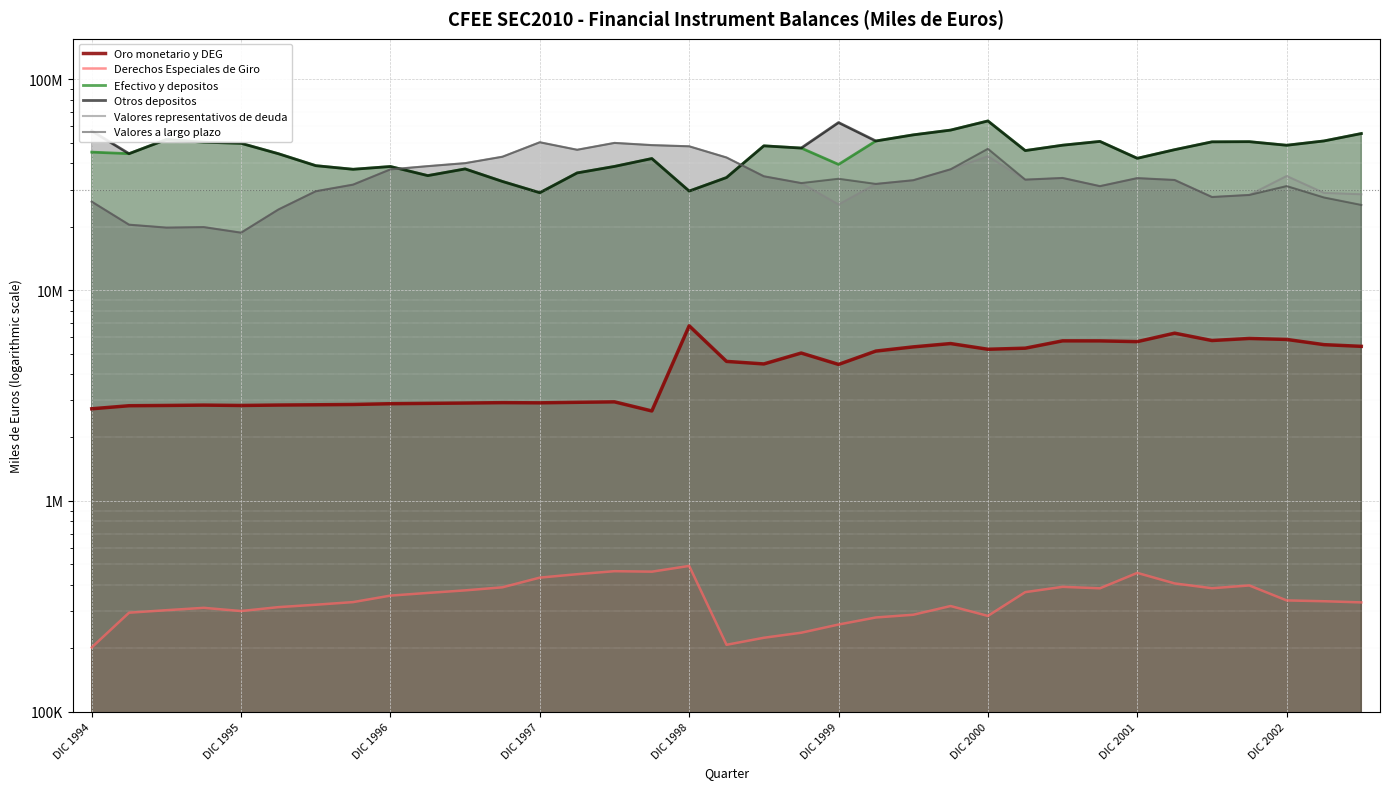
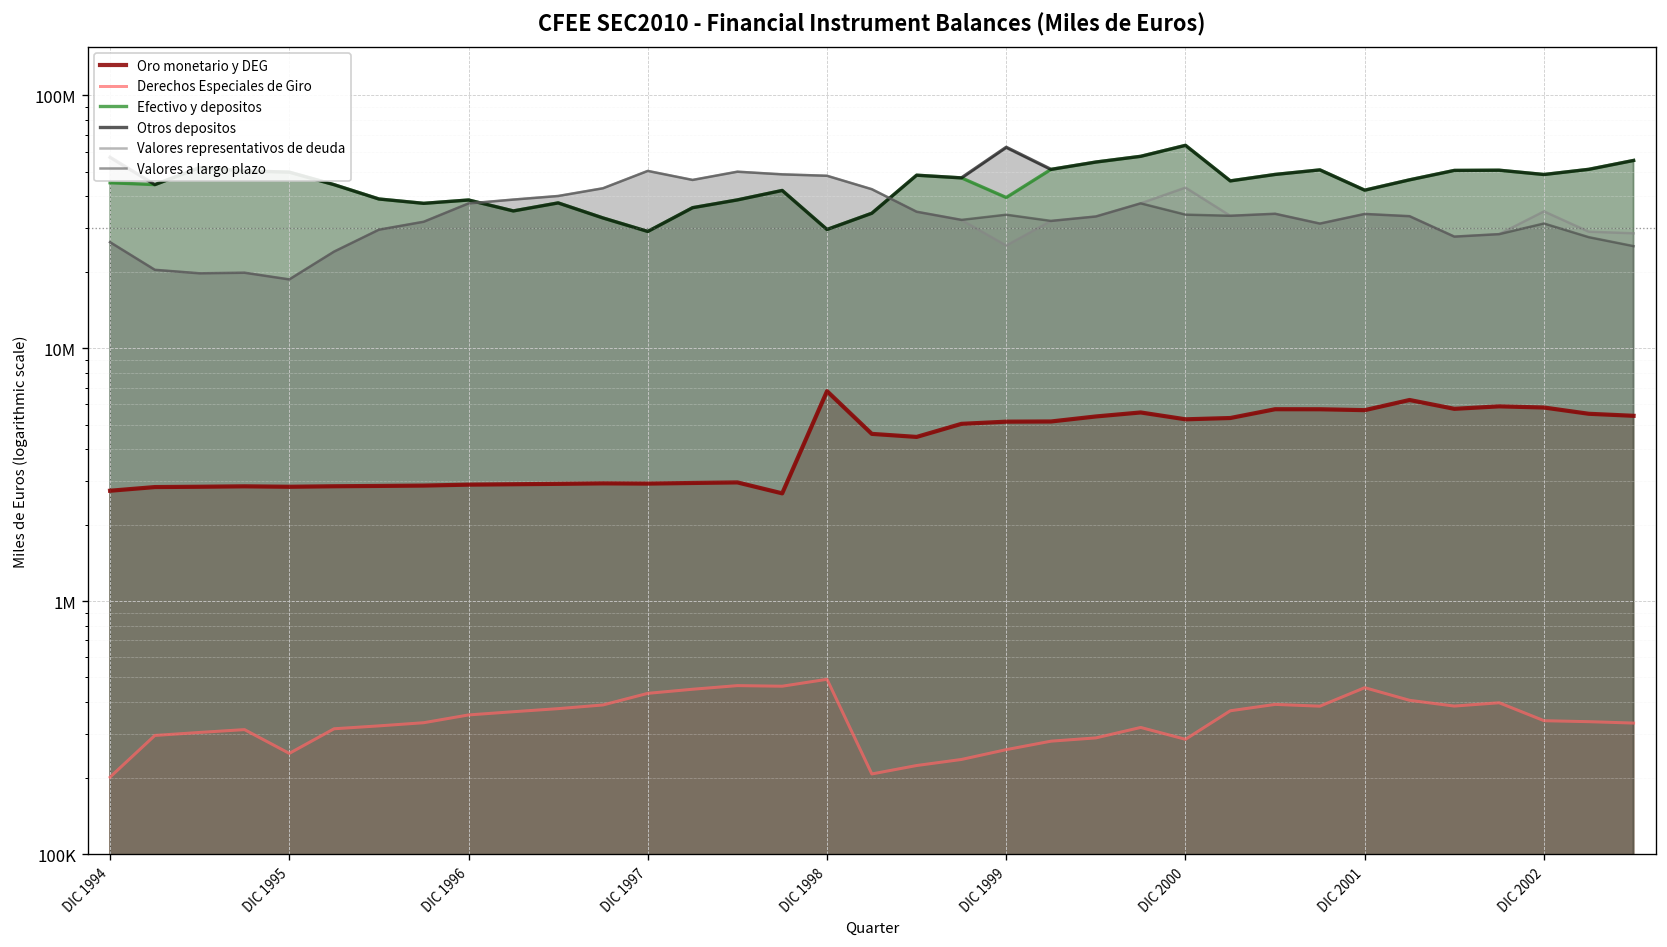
  {
    "Oro monetario y DEG": {
      "DIC 1994": 2700000,
      "DIC 1995": 2800000,
      "DIC 1996": 2900000,
      "DIC 1997": 2900000,
      "DIC 1998": 6800000,
-     "DIC 1999": 4400000,
+     "DIC 1999": 5100000,
      "DIC 2000": 5200000,
      "DIC 2001": 5700000,
      "DIC 2002": 5800000
    },
    "Derechos Especiales de Giro": {
      "DIC 1994": 200000,
-     "DIC 1995": 300000,
+     "DIC 1995": 250000,
      "DIC 1996": 360000,
      "DIC 1997": 430000,
      "DIC 1998": 490000,
      "DIC 1999": 260000,
      "DIC 2000": 280000,
      "DIC 2001": 460000,
      "DIC 2002": 340000
    },
    "Efectivo y depositos": {
      "DIC 1994": 45000000,
      "DIC 1999": 40000000
    },
    "Otros depositos": {
      "DIC 1999": 62000000
    },
    "Valores representativos de deuda": {
      "DIC 1999": 26000000,
      "DIC 2000": 43000000,
      "DIC 2002": 35000000
    },
    "Valores a largo plazo": {
      "DIC 1999": 34000000,
-     "DIC 2000": 47000000,
+     "DIC 2000": 34000000,
      "DIC 2002": 31000000
    }
  }
